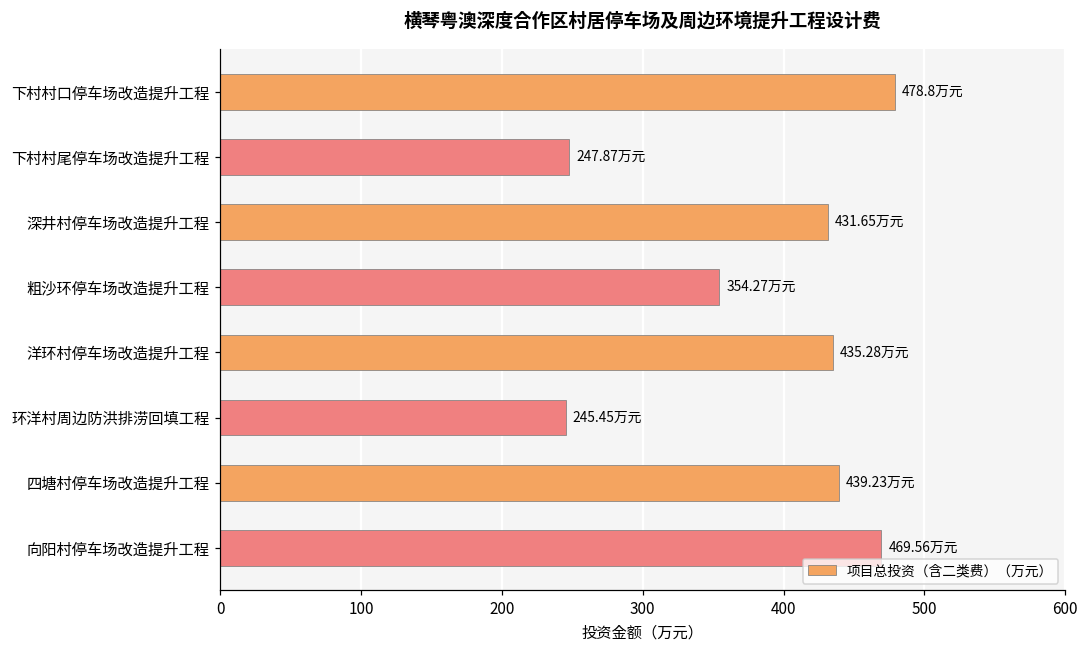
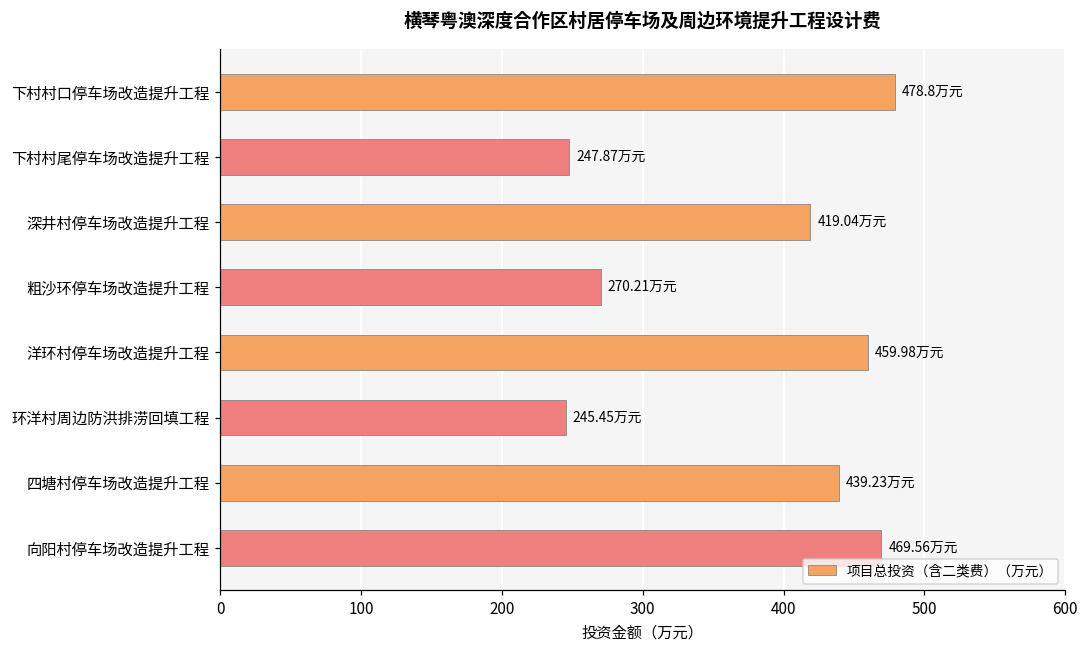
  {
    "下村村口停车场改造提升工程": 478.8,
    "下村村尾停车场改造提升工程": 247.87,
-   "深井村停车场改造提升工程": 431.65,
-   "粗沙环停车场改造提升工程": 354.27,
-   "洋环村停车场改造提升工程": 435.28,
+   "深井村停车场改造提升工程": 419.04,
+   "粗沙环停车场改造提升工程": 270.21,
+   "洋环村停车场改造提升工程": 459.98,
    "环洋村周边防洪排涝回填工程": 245.45,
    "四塘村停车场改造提升工程": 439.23,
    "向阳村停车场改造提升工程": 469.56
  }
